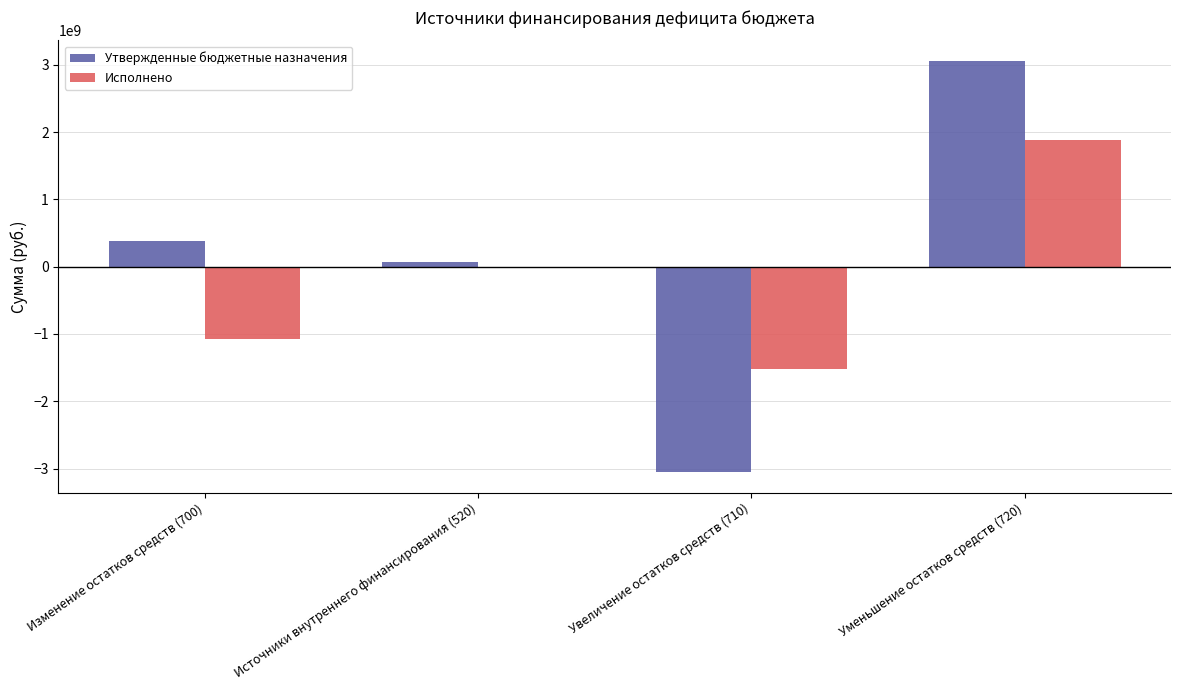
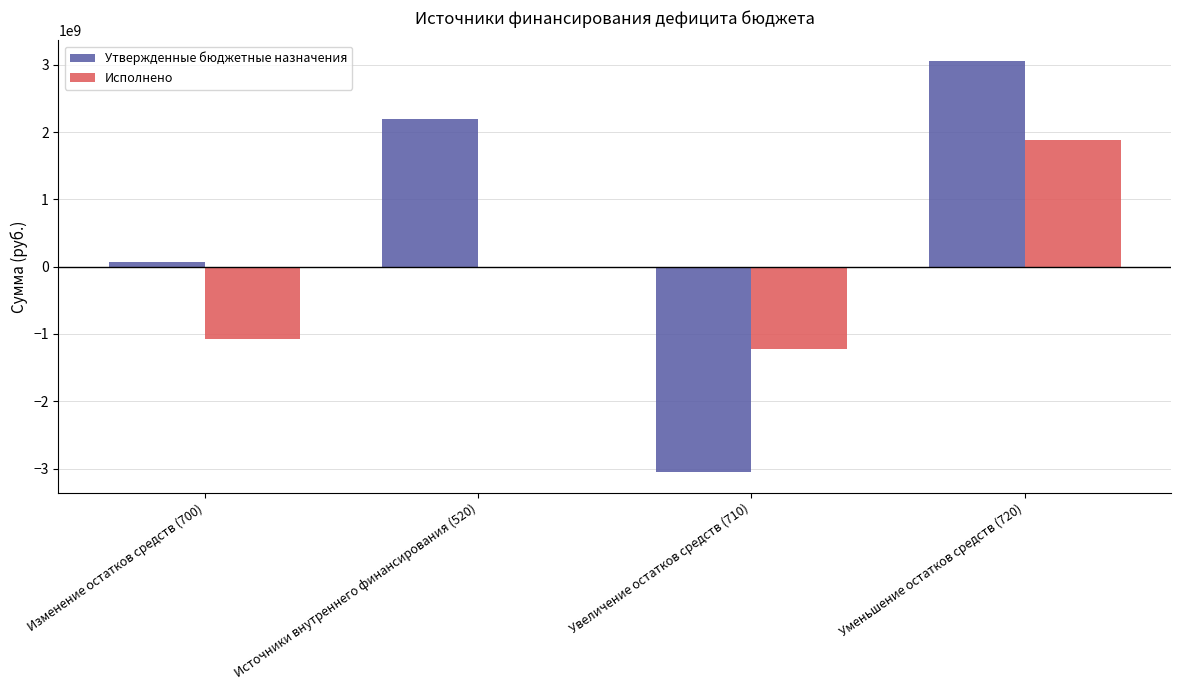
  {
    "Утвержденные бюджетные назначения": {
-     "Изменение остатков средств (700)": 400000000,
-     "Источники внутреннего финансирования (520)": 100000000,
+     "Изменение остатков средств (700)": 100000000,
+     "Источники внутреннего финансирования (520)": 2200000000,
      "Увеличение остатков средств (710)": -3100000000,
      "Уменьшение остатков средств (720)": 3100000000
    },
    "Исполнено": {
      "Изменение остатков средств (700)": -1100000000,
      "Источники внутреннего финансирования (520)": 0,
-     "Увеличение остатков средств (710)": -1500000000,
+     "Увеличение остатков средств (710)": -1200000000,
      "Уменьшение остатков средств (720)": 1900000000
    }
  }
